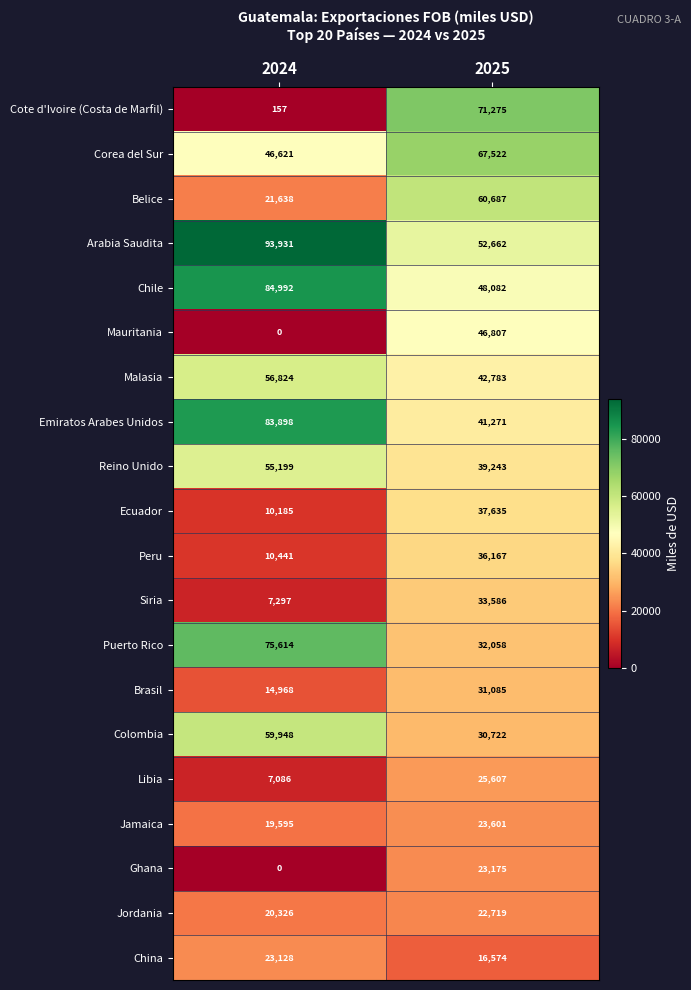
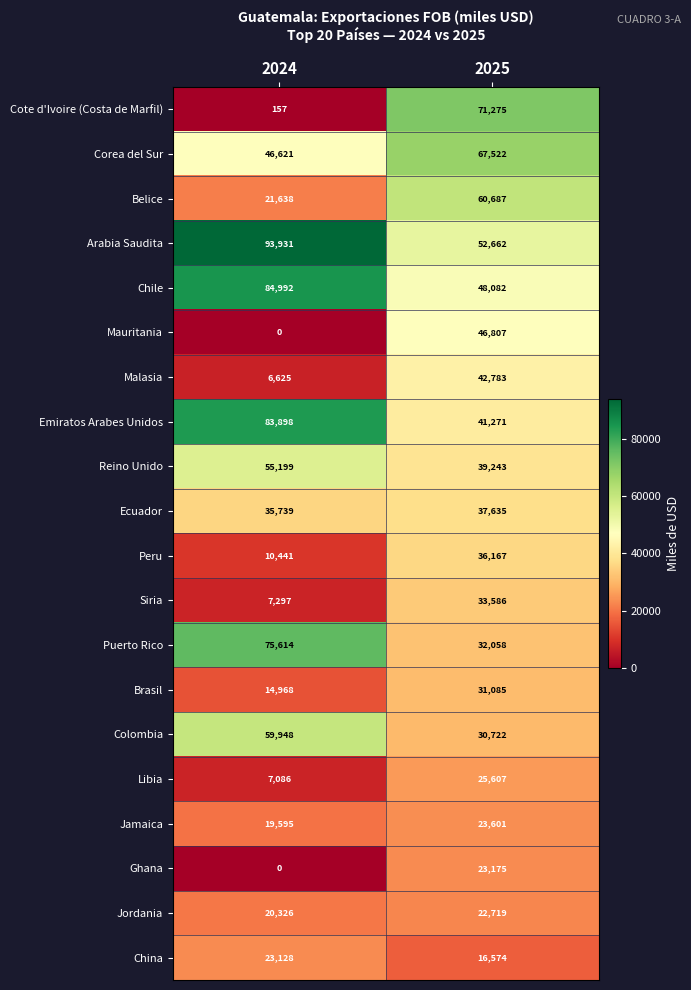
  {
    "Cote d'Ivoire (Costa de Marfil)": {
      "2024": "157",
      "2025": "71,275"
    },
    "Corea del Sur": {
      "2024": "46,621",
      "2025": "67,522"
    },
    "Belice": {
      "2024": "21,638",
      "2025": "60,687"
    },
    "Arabia Saudita": {
      "2024": "93,931",
      "2025": "52,662"
    },
    "Chile": {
      "2024": "84,992",
      "2025": "48,082"
    },
    "Mauritania": {
      "2024": "0",
      "2025": "46,807"
    },
    "Malasia": {
-     "2024": "56,824",
+     "2024": "6,625",
      "2025": "42,783"
    },
    "Emiratos Arabes Unidos": {
      "2024": "83,898",
      "2025": "41,271"
    },
    "Reino Unido": {
      "2024": "55,199",
      "2025": "39,243"
    },
    "Ecuador": {
-     "2024": "10,185",
+     "2024": "35,739",
      "2025": "37,635"
    },
    "Peru": {
      "2024": "10,441",
      "2025": "36,167"
    },
    "Siria": {
      "2024": "7,297",
      "2025": "33,586"
    },
    "Puerto Rico": {
      "2024": "75,614",
      "2025": "32,058"
    },
    "Brasil": {
      "2024": "14,968",
      "2025": "31,085"
    },
    "Colombia": {
      "2024": "59,948",
      "2025": "30,722"
    },
    "Libia": {
      "2024": "7,086",
      "2025": "25,607"
    },
    "Jamaica": {
      "2024": "19,595",
      "2025": "23,601"
    },
    "Ghana": {
      "2024": "0",
      "2025": "23,175"
    },
    "Jordania": {
      "2024": "20,326",
      "2025": "22,719"
    },
    "China": {
      "2024": "23,128",
      "2025": "16,574"
    }
  }
